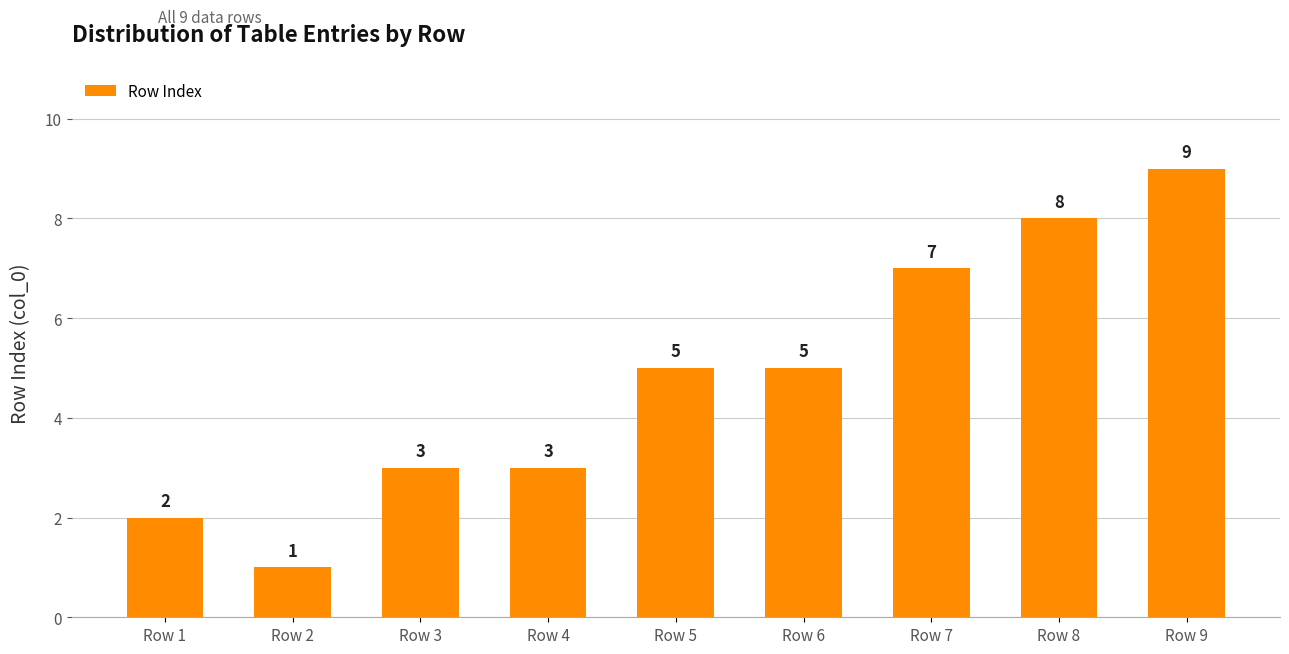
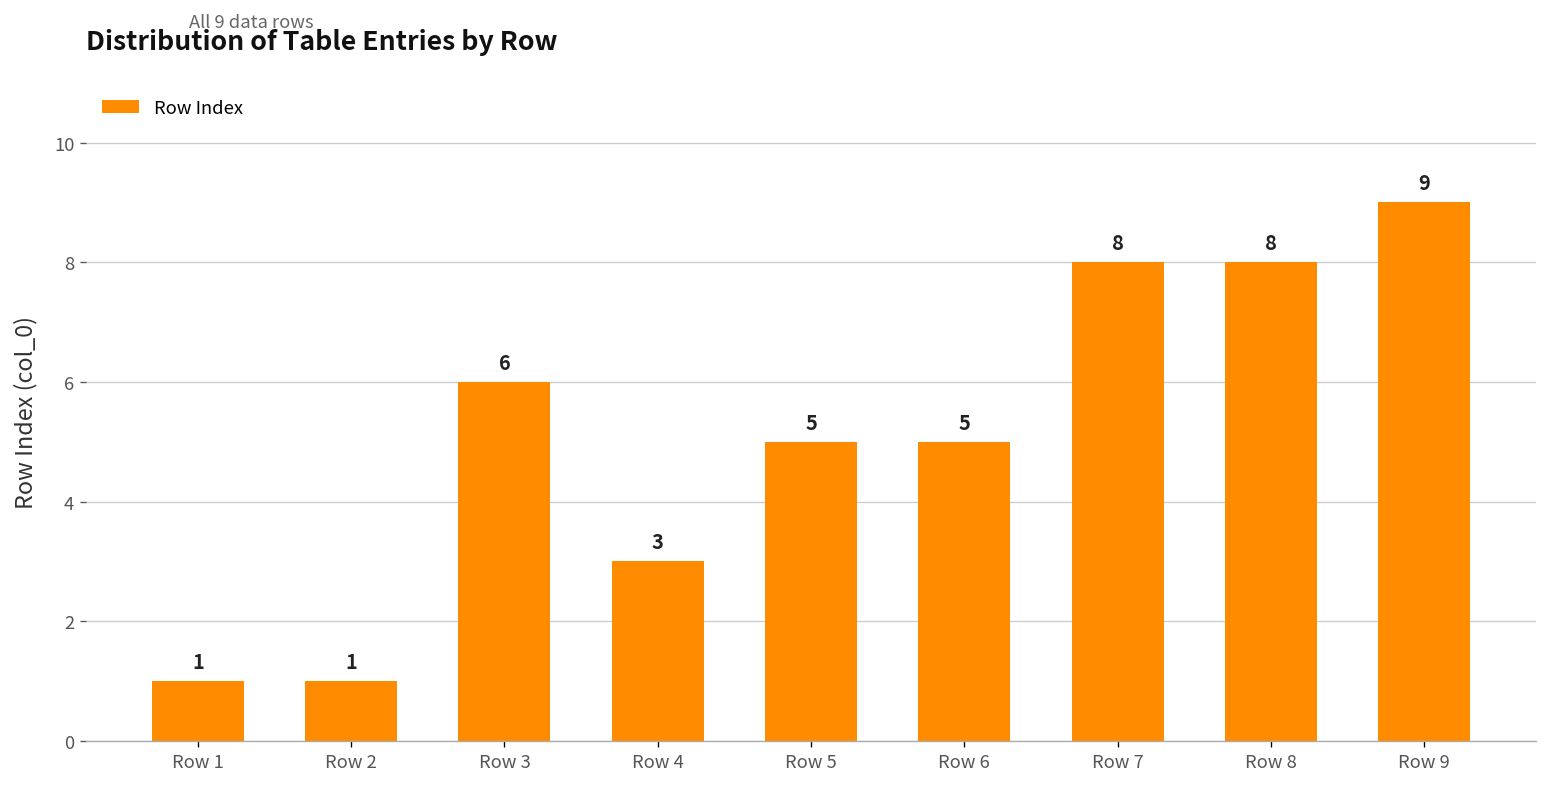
  {
-   "Row 1": 2,
+   "Row 1": 1,
    "Row 2": 1,
-   "Row 3": 3,
+   "Row 3": 6,
    "Row 4": 3,
    "Row 5": 5,
    "Row 6": 5,
-   "Row 7": 7,
+   "Row 7": 8,
    "Row 8": 8,
    "Row 9": 9
  }
